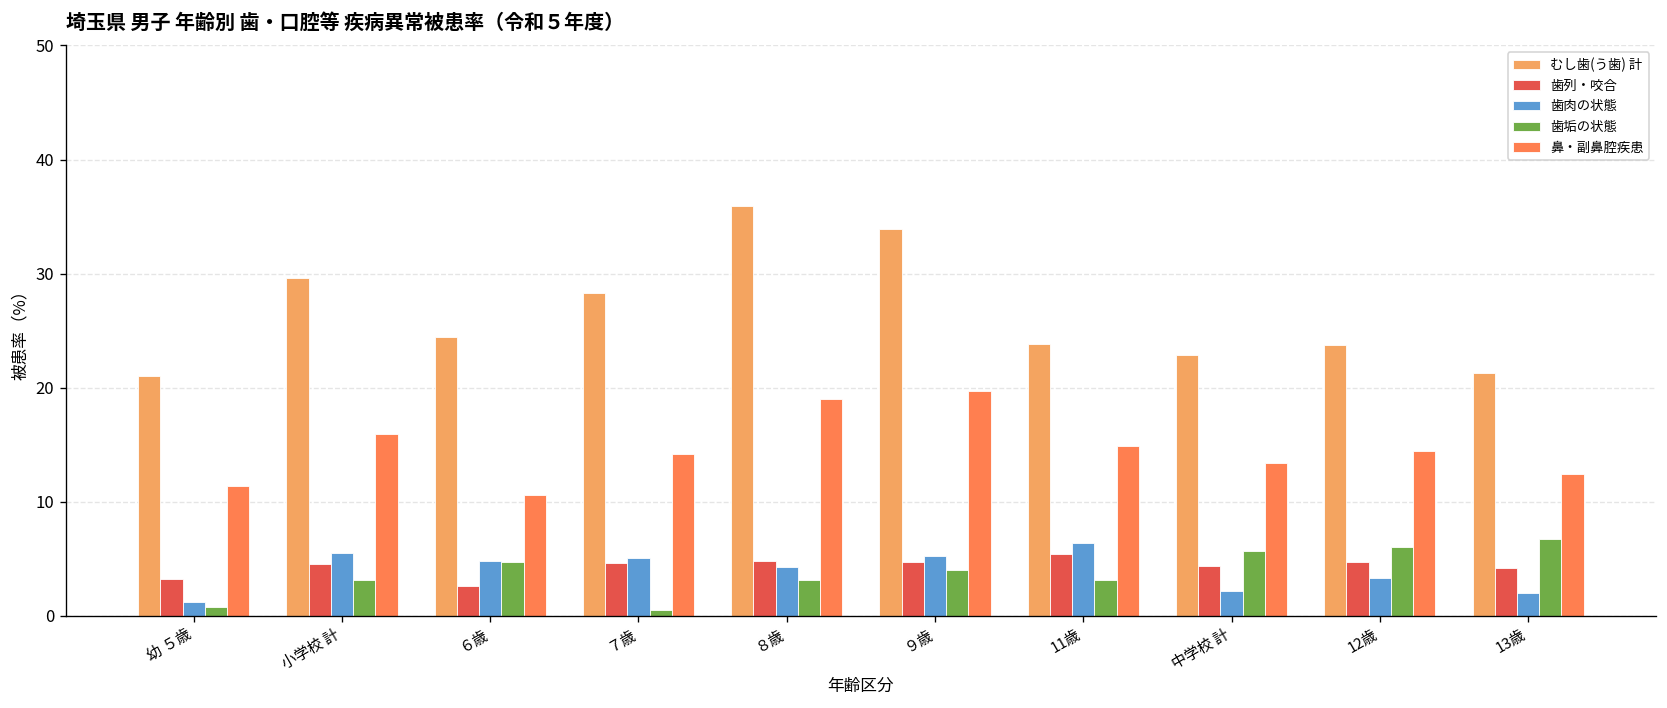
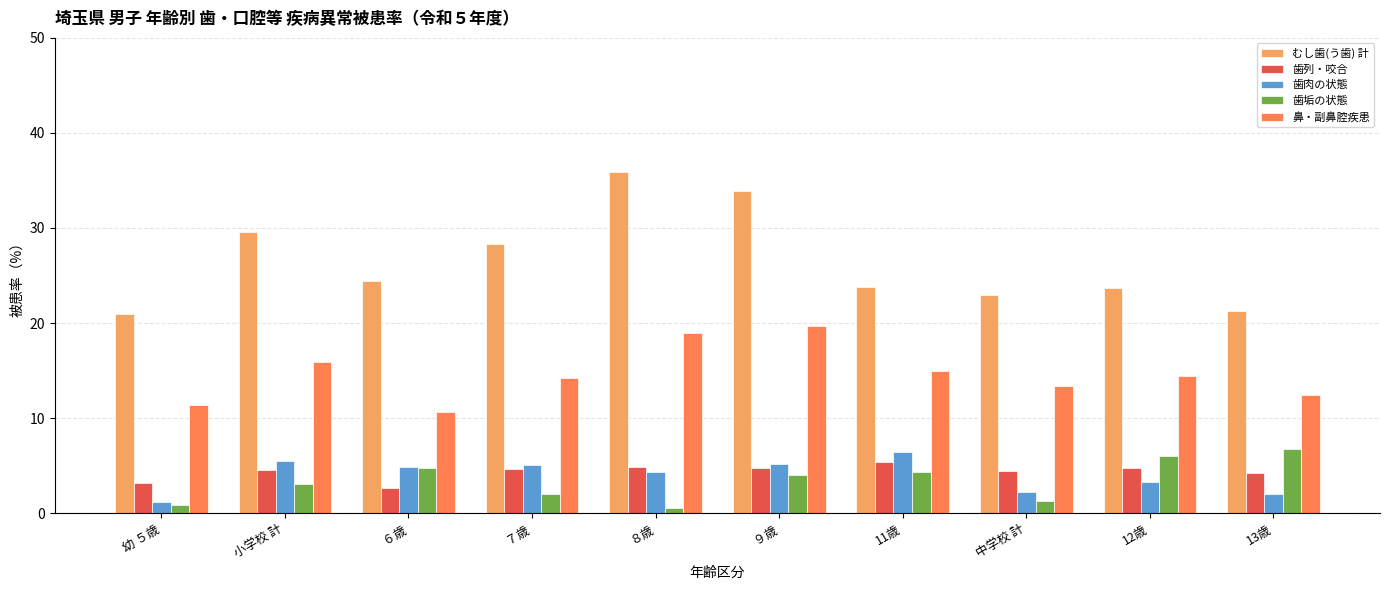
  {
    "歯肉の状態": {
      "幼 ５歳": 1,
      "小学校 計": 6,
      "６歳": 5,
      "７歳": 5,
      "８歳": 4,
      "９歳": 5,
      "11歳": 6,
      "中学校 計": 2,
      "12歳": 3,
      "13歳": 2
    },
    "歯垢の状態": {
      "幼 ５歳": 1,
      "小学校 計": 3,
      "６歳": 5,
-     "７歳": 1,
-     "８歳": 3,
+     "７歳": 2,
+     "８歳": 1,
      "９歳": 4,
-     "11歳": 3,
-     "中学校 計": 6,
+     "11歳": 4,
+     "中学校 計": 1,
      "12歳": 6,
      "13歳": 7
    }
  }
